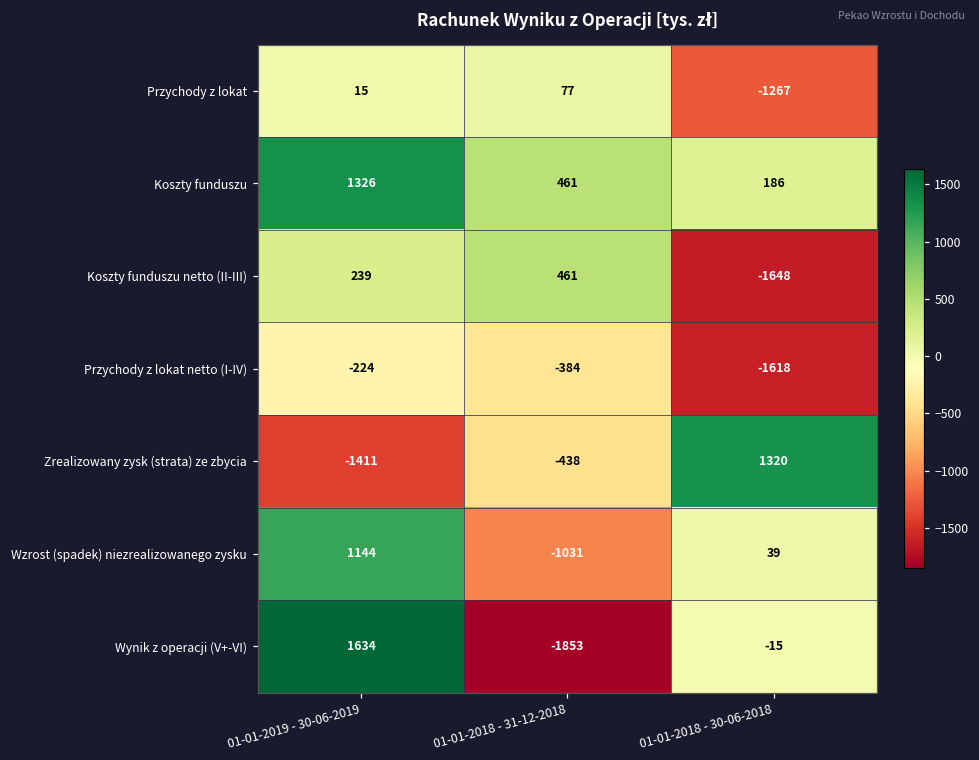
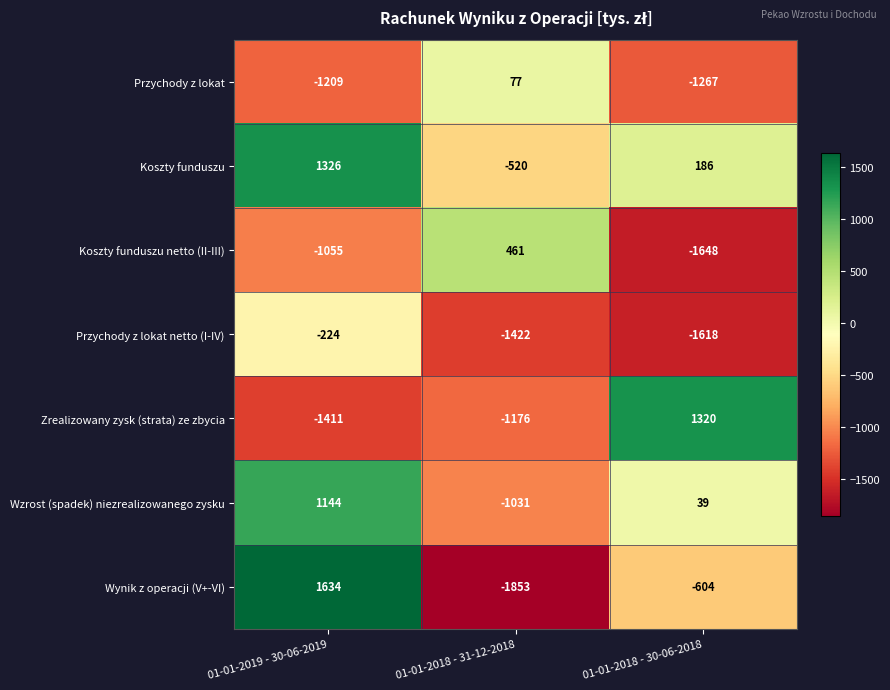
  {
    "Przychody z lokat": {
-     "01-01-2019 - 30-06-2019": 15,
+     "01-01-2019 - 30-06-2019": -1209,
      "01-01-2018 - 31-12-2018": 77,
      "01-01-2018 - 30-06-2018": -1267
    },
    "Koszty funduszu": {
      "01-01-2019 - 30-06-2019": 1326,
-     "01-01-2018 - 31-12-2018": 461,
+     "01-01-2018 - 31-12-2018": -520,
      "01-01-2018 - 30-06-2018": 186
    },
    "Koszty funduszu netto (II-III)": {
-     "01-01-2019 - 30-06-2019": 239,
+     "01-01-2019 - 30-06-2019": -1055,
      "01-01-2018 - 31-12-2018": 461,
      "01-01-2018 - 30-06-2018": -1648
    },
    "Przychody z lokat netto (I-IV)": {
      "01-01-2019 - 30-06-2019": -224,
-     "01-01-2018 - 31-12-2018": -384,
+     "01-01-2018 - 31-12-2018": -1422,
      "01-01-2018 - 30-06-2018": -1618
    },
    "Zrealizowany zysk (strata) ze zbycia": {
      "01-01-2019 - 30-06-2019": -1411,
-     "01-01-2018 - 31-12-2018": -438,
+     "01-01-2018 - 31-12-2018": -1176,
      "01-01-2018 - 30-06-2018": 1320
    },
    "Wzrost (spadek) niezrealizowanego zysku": {
      "01-01-2019 - 30-06-2019": 1144,
      "01-01-2018 - 31-12-2018": -1031,
      "01-01-2018 - 30-06-2018": 39
    },
    "Wynik z operacji (V+-VI)": {
      "01-01-2019 - 30-06-2019": 1634,
      "01-01-2018 - 31-12-2018": -1853,
-     "01-01-2018 - 30-06-2018": -15
+     "01-01-2018 - 30-06-2018": -604
    }
  }
